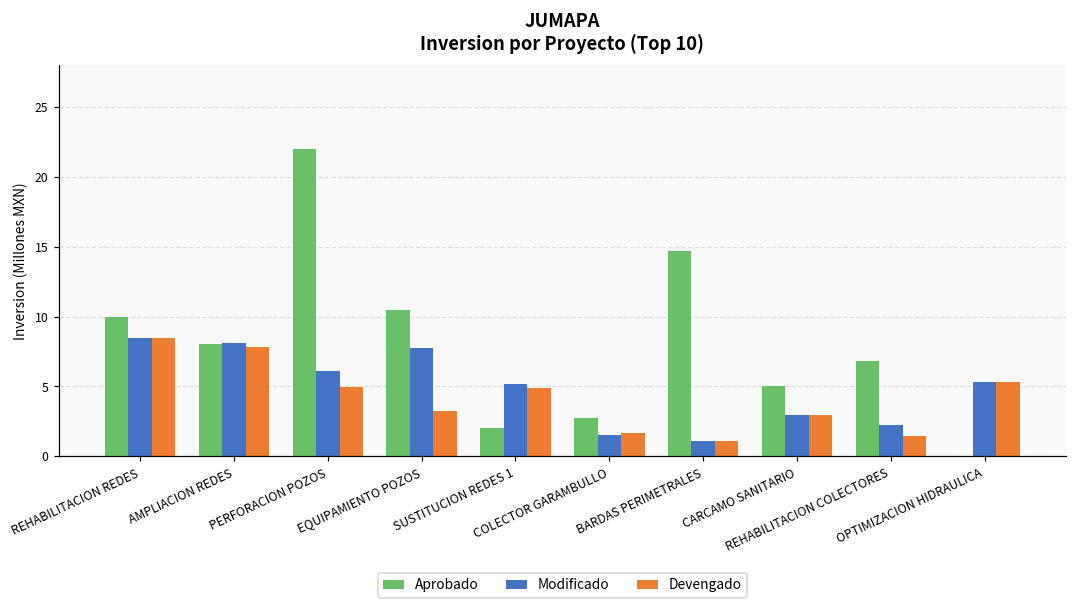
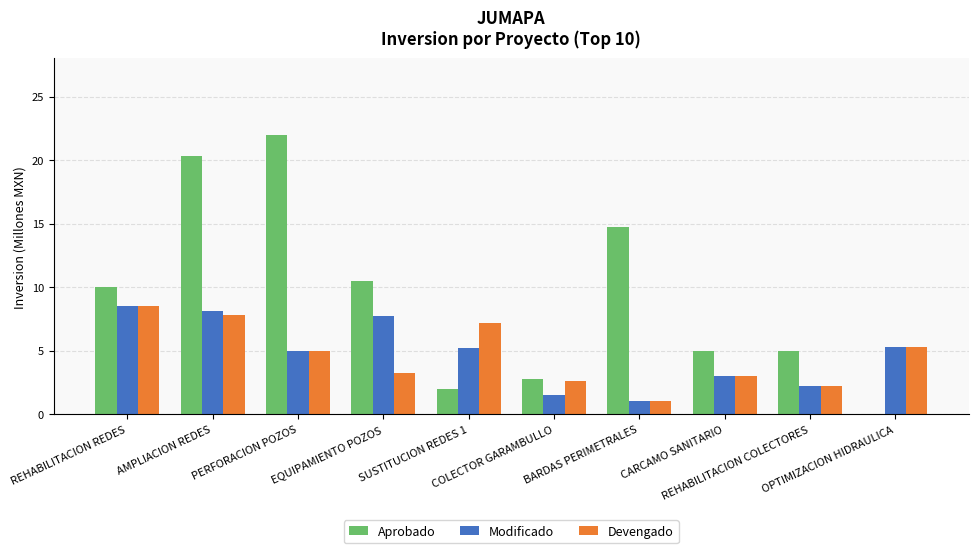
  {
    "Aprobado": {
      "REHABILITACION REDES": 10.0,
-     "AMPLIACION REDES": 8.0,
+     "AMPLIACION REDES": 20.3,
      "PERFORACION POZOS": 22.0,
      "EQUIPAMIENTO POZOS": 10.5,
      "SUSTITUCION REDES 1": 2.0,
      "COLECTOR GARAMBULLO": 2.8,
      "BARDAS PERIMETRALES": 14.7,
      "CARCAMO SANITARIO": 5.0,
-     "REHABILITACION COLECTORES": 6.8,
+     "REHABILITACION COLECTORES": 5.0,
      "OPTIMIZACION HIDRAULICA": 0.0
    },
    "Modificado": {
      "REHABILITACION REDES": 8.5,
      "AMPLIACION REDES": 8.1,
-     "PERFORACION POZOS": 6.1,
+     "PERFORACION POZOS": 5.0,
      "EQUIPAMIENTO POZOS": 7.8,
      "SUSTITUCION REDES 1": 5.2,
      "COLECTOR GARAMBULLO": 1.5,
      "BARDAS PERIMETRALES": 1.1,
      "CARCAMO SANITARIO": 3.0,
      "REHABILITACION COLECTORES": 2.2,
      "OPTIMIZACION HIDRAULICA": 5.3
    },
    "Devengado": {
      "REHABILITACION REDES": 8.5,
      "AMPLIACION REDES": 7.8,
      "PERFORACION POZOS": 5.0,
      "EQUIPAMIENTO POZOS": 3.2,
-     "SUSTITUCION REDES 1": 4.9,
-     "COLECTOR GARAMBULLO": 1.7,
+     "SUSTITUCION REDES 1": 7.2,
+     "COLECTOR GARAMBULLO": 2.6,
      "BARDAS PERIMETRALES": 1.1,
      "CARCAMO SANITARIO": 3.0,
-     "REHABILITACION COLECTORES": 1.5,
+     "REHABILITACION COLECTORES": 2.2,
      "OPTIMIZACION HIDRAULICA": 5.3
    }
  }
